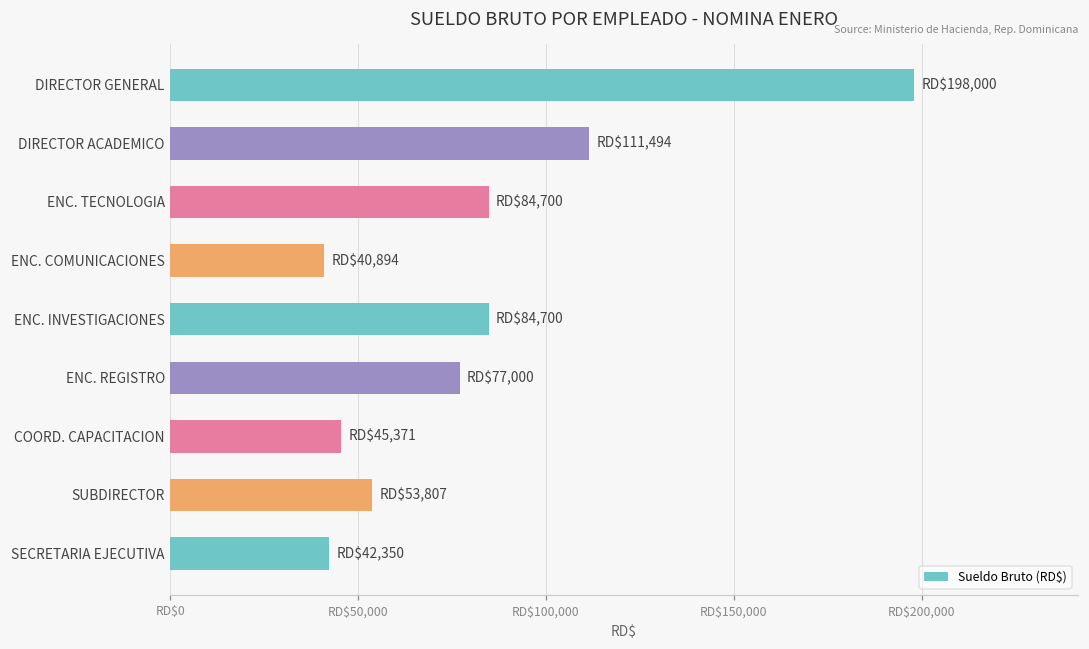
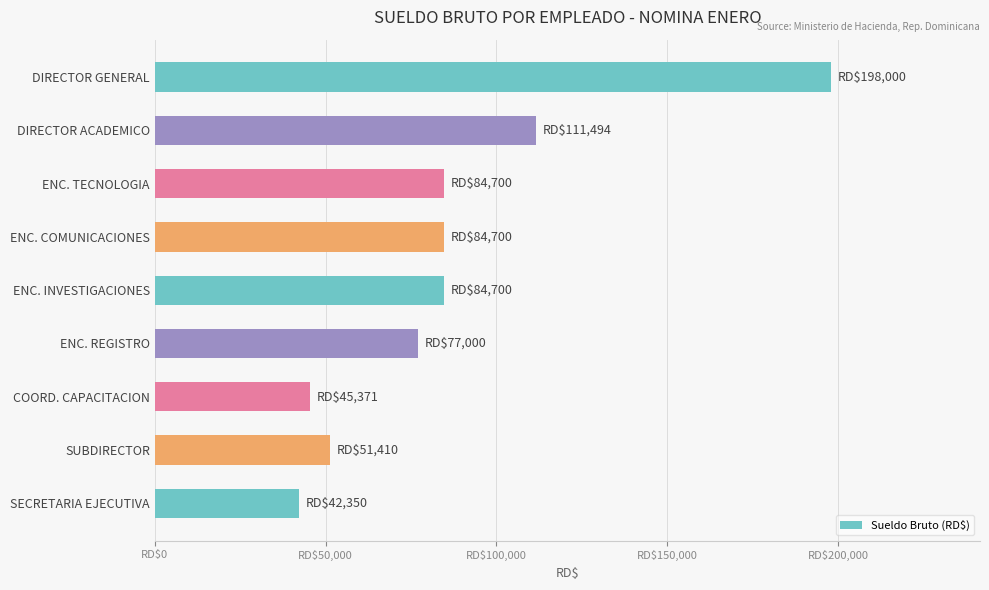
  {
    "DIRECTOR GENERAL": "$198,000",
    "DIRECTOR ACADEMICO": "$111,494",
    "ENC. TECNOLOGIA": "$84,700",
-   "ENC. COMUNICACIONES": "$40,894",
+   "ENC. COMUNICACIONES": "$84,700",
    "ENC. INVESTIGACIONES": "$84,700",
    "ENC. REGISTRO": "$77,000",
    "COORD. CAPACITACION": "$45,371",
-   "SUBDIRECTOR": "$53,807",
+   "SUBDIRECTOR": "$51,410",
    "SECRETARIA EJECUTIVA": "$42,350"
  }
